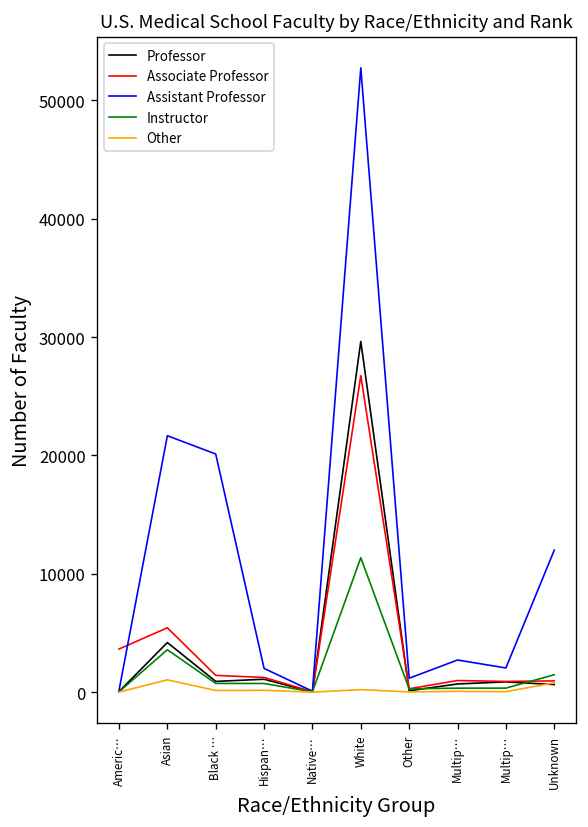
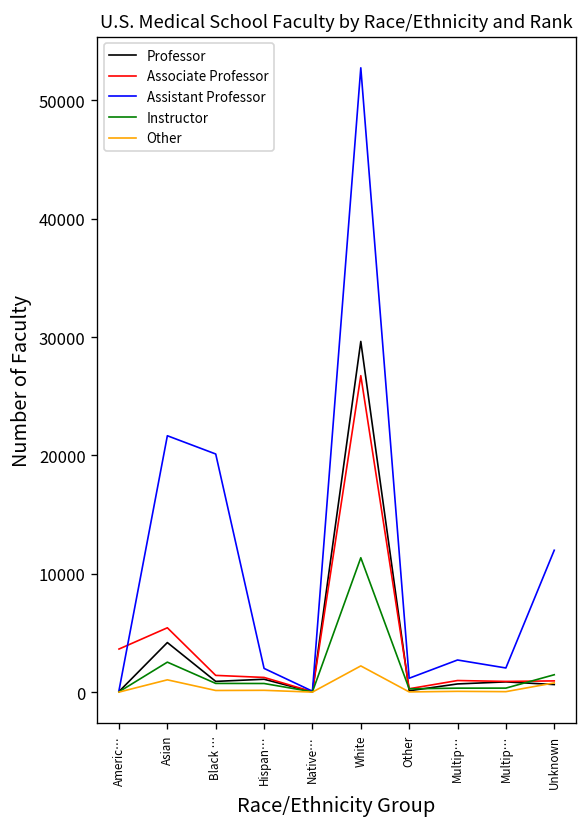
  {
    "Professor": {
      "Asian": 4000,
      "White": 30000
    },
    "Associate Professor": {
      "Americ…": 4000,
      "Asian": 5000,
      "Black …": 1000,
      "White": 27000
    },
    "Assistant Professor": {
      "Asian": 22000,
      "Black …": 20000,
      "Hispan…": 2000,
      "White": 53000,
      "Other": 1000,
      "Unknown": 12000
    },
    "Instructor": {
-     "Asian": 4000,
+     "Asian": 3000,
      "Hispan…": 1000,
      "White": 11000,
      "Unknown": 1000
    },
    "Other": {
      "Asian": 1000,
      "Black …": 0,
      "Hispan…": 0,
-     "White": 0
+     "White": 2000
    }
  }
